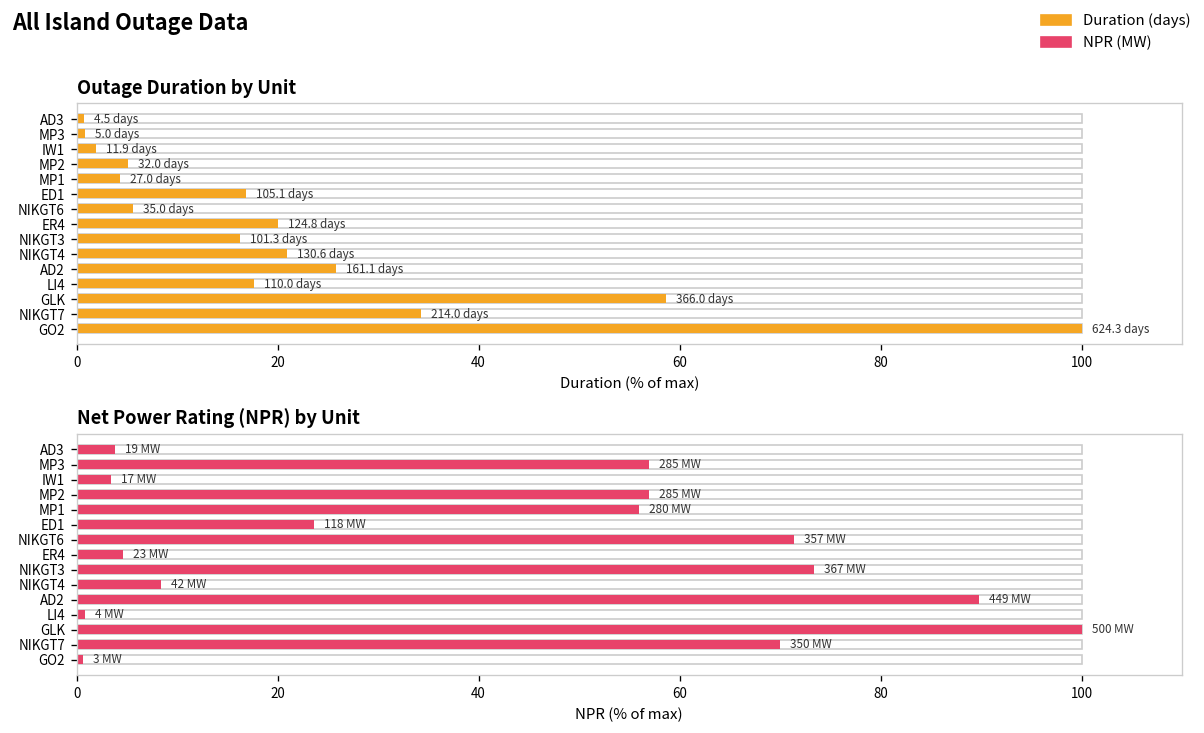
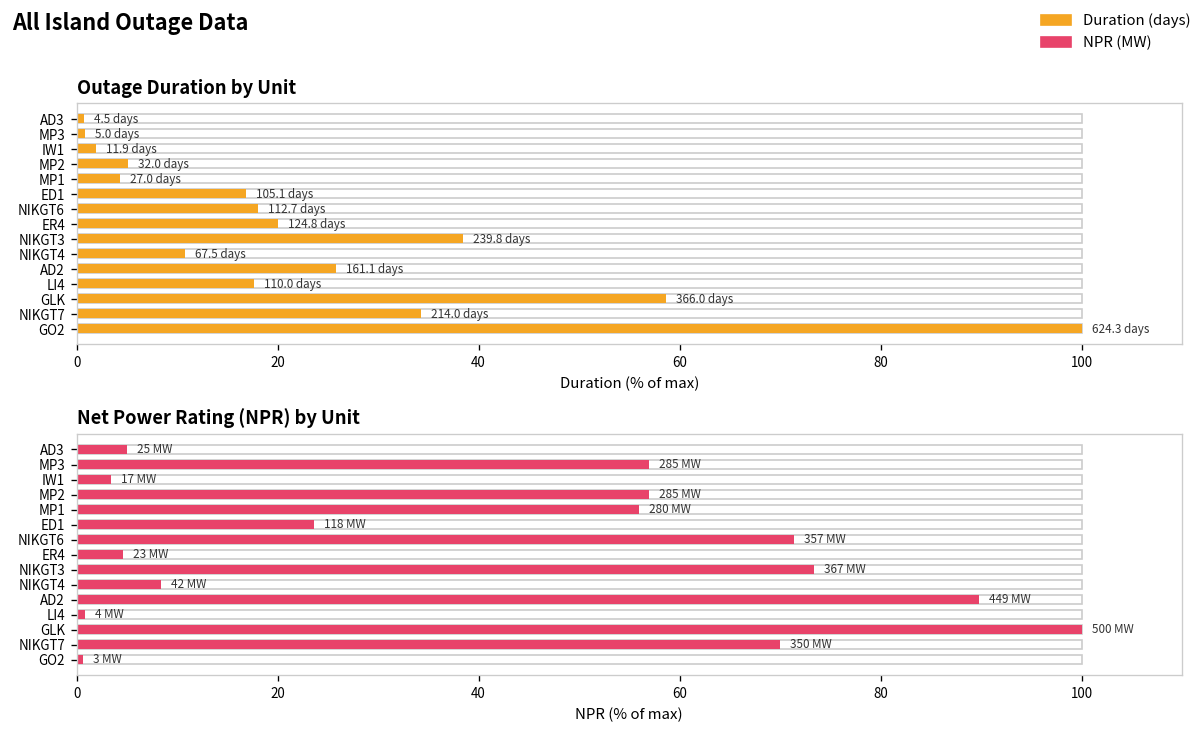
  {
    "Outage Duration by Unit": {
      "Duration (days)": {
-       "NIKGT6": 35.0,
-       "NIKGT3": 101.3,
-       "NIKGT4": 130.6
+       "NIKGT6": 112.7,
+       "NIKGT3": 239.8,
+       "NIKGT4": 67.5
      }
    },
    "Net Power Rating (NPR) by Unit": {
      "NPR (MW)": {
-       "AD3": 19
+       "AD3": 25
      }
    }
  }
